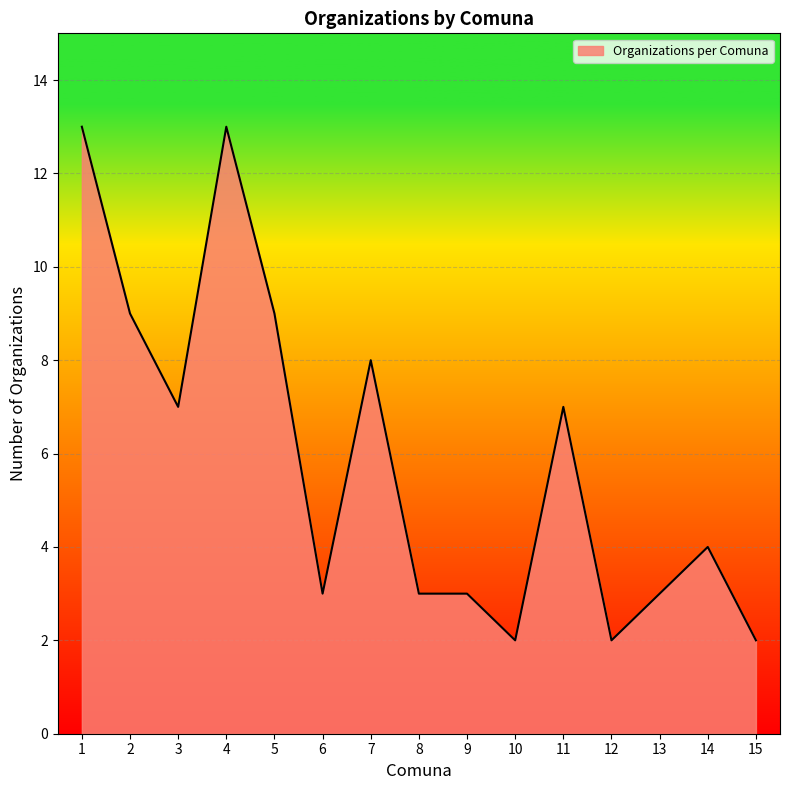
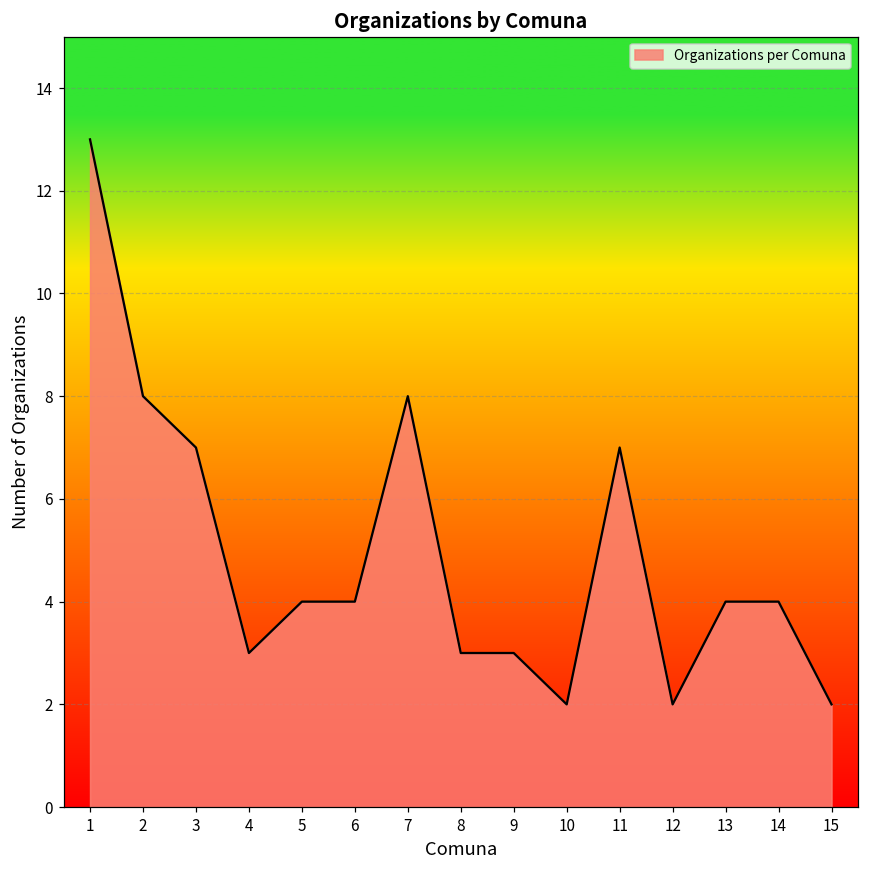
  {
    "1": 13,
-   "2": 9,
+   "2": 8,
    "3": 7,
-   "4": 13,
-   "5": 9,
-   "6": 3,
+   "4": 3,
+   "5": 4,
+   "6": 4,
    "7": 8,
    "8": 3,
    "9": 3,
    "10": 2,
    "11": 7,
    "12": 2,
-   "13": 3,
+   "13": 4,
    "14": 4,
    "15": 2
  }
